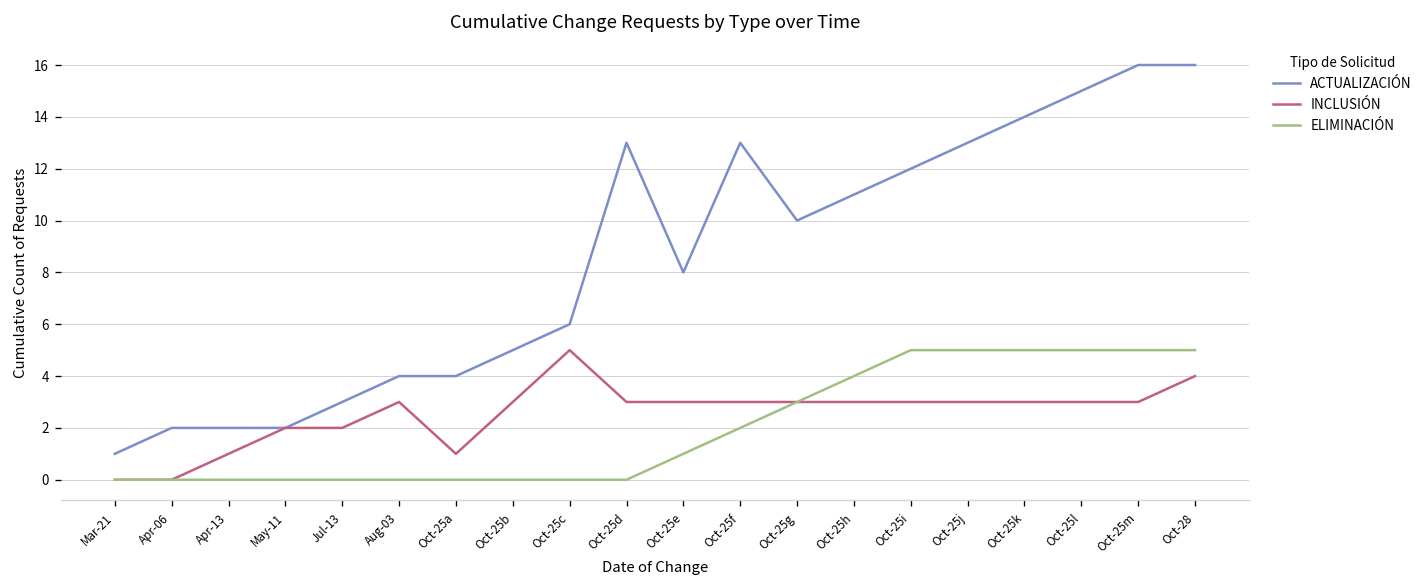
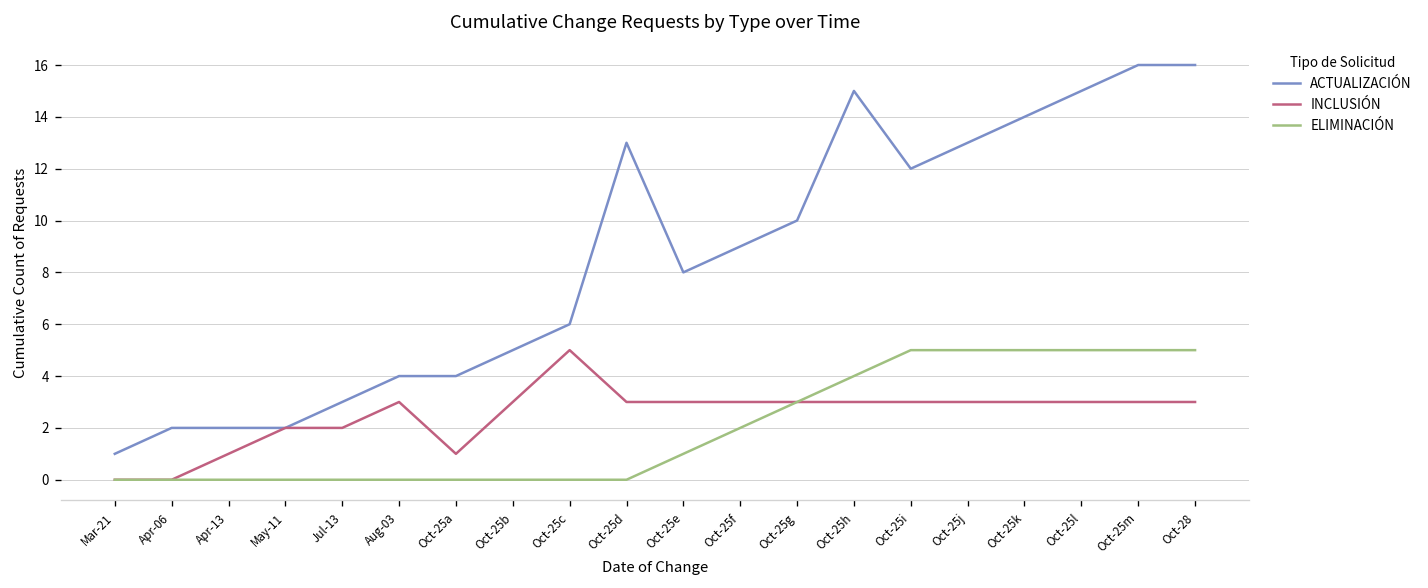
  {
    "ACTUALIZACIÓN": {
      "Mar-21": 1,
      "Apr-06": 2,
      "Apr-13": 2,
      "Jul-13": 3,
      "Aug-03": 4,
      "Oct-25a": 4,
      "Oct-25b": 5,
      "Oct-25c": 6,
      "Oct-25d": 13,
      "Oct-25e": 8,
-     "Oct-25f": 13,
+     "Oct-25f": 9,
      "Oct-25g": 10,
-     "Oct-25h": 11,
+     "Oct-25h": 15,
      "Oct-25i": 12,
      "Oct-25j": 13,
      "Oct-25k": 14,
      "Oct-25l": 15,
      "Oct-25m": 16,
      "Oct-28": 16
    },
    "INCLUSIÓN": {
      "Apr-13": 1,
      "Jul-13": 2,
      "Aug-03": 3,
      "Oct-25a": 1,
      "Oct-25b": 3,
      "Oct-25c": 5,
      "Oct-25d": 3,
      "Oct-25e": 3,
      "Oct-25f": 3,
      "Oct-25h": 3,
      "Oct-25i": 3,
      "Oct-25j": 3,
      "Oct-25k": 3,
      "Oct-25l": 3,
      "Oct-25m": 3,
-     "Oct-28": 4
+     "Oct-28": 3
    },
    "ELIMINACIÓN": {
      "Apr-13": 0,
      "May-11": 0,
      "Jul-13": 0,
      "Aug-03": 0,
      "Oct-25a": 0,
      "Oct-25b": 0,
      "Oct-25c": 0,
      "Oct-25d": 0,
      "Oct-25e": 1,
      "Oct-25f": 2,
      "Oct-25h": 4,
      "Oct-25i": 5,
      "Oct-25j": 5,
      "Oct-25k": 5,
      "Oct-25l": 5,
      "Oct-25m": 5,
      "Oct-28": 5
    }
  }
